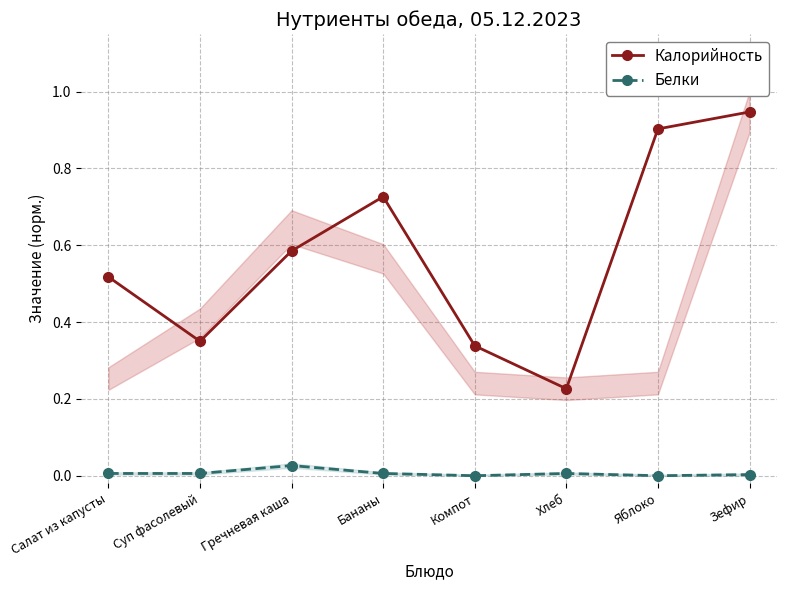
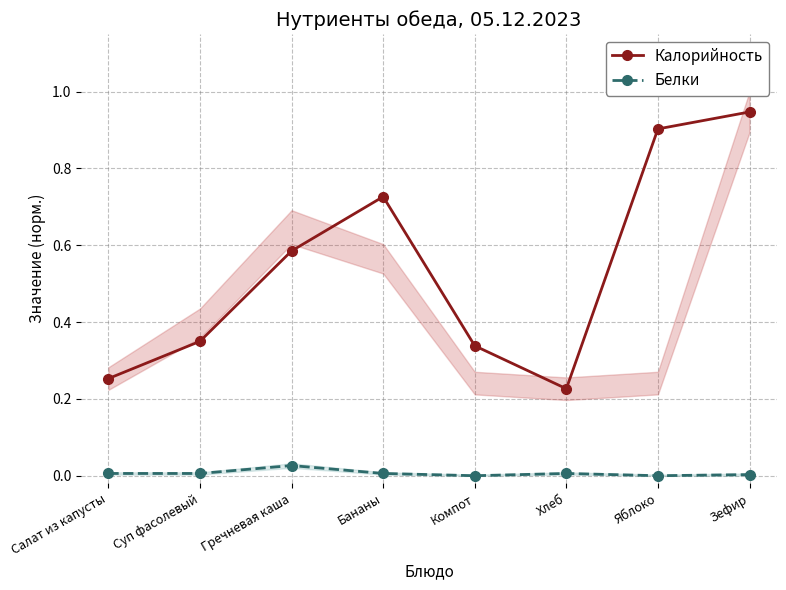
  {
    "Калорийность": {
-     "Салат из капусты": 0.52,
+     "Салат из капусты": 0.25,
      "Суп фасолевый": 0.35,
      "Гречневая каша": 0.59,
      "Бананы": 0.73,
      "Компот": 0.34,
      "Хлеб": 0.23,
      "Яблоко": 0.90,
      "Зефир": 0.95
    }
  }
